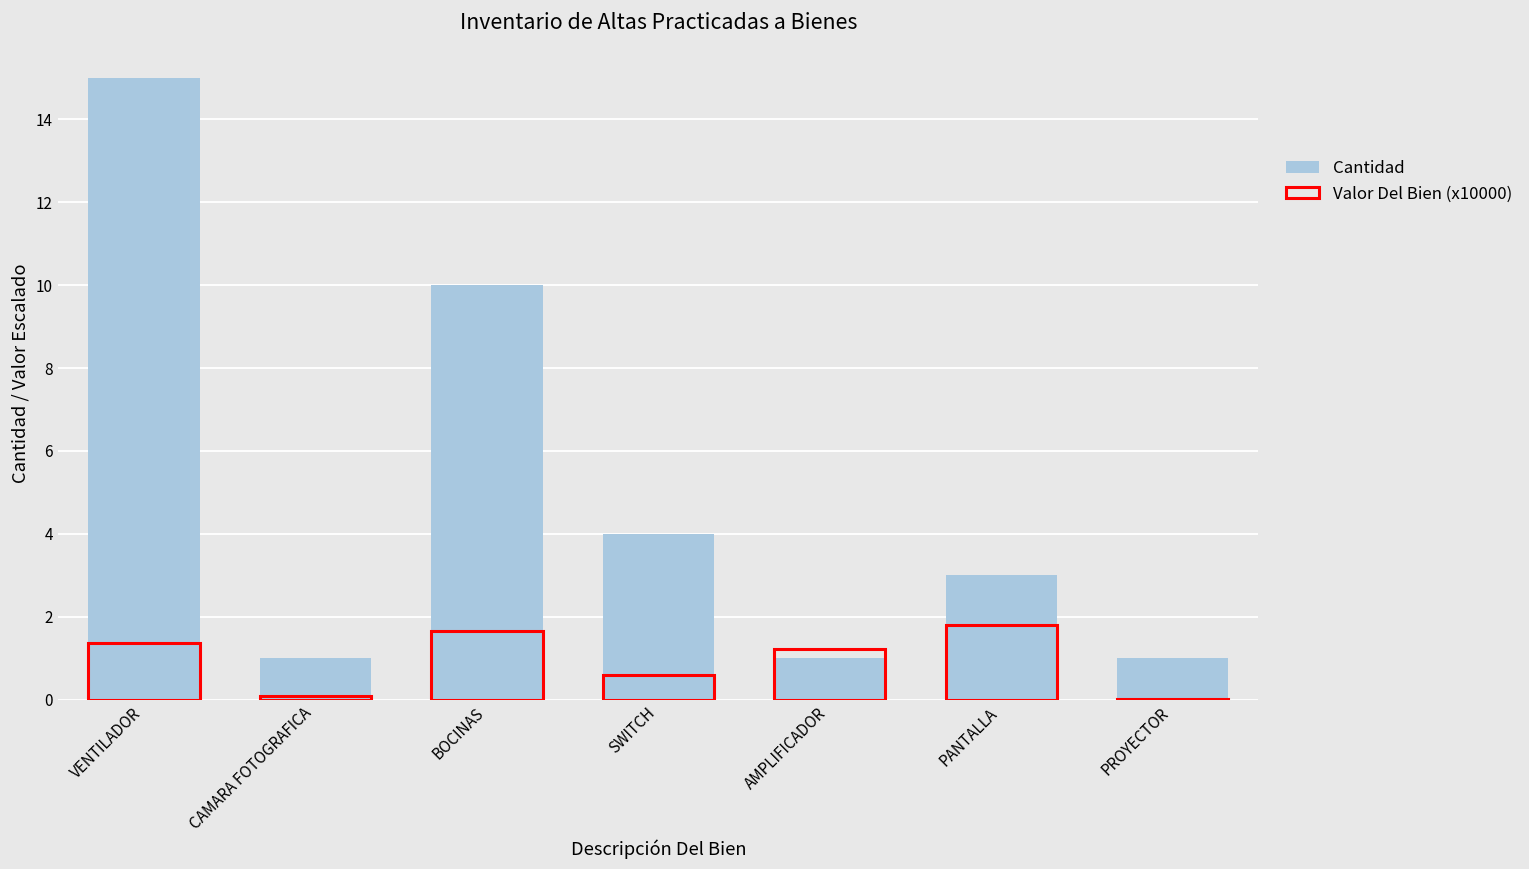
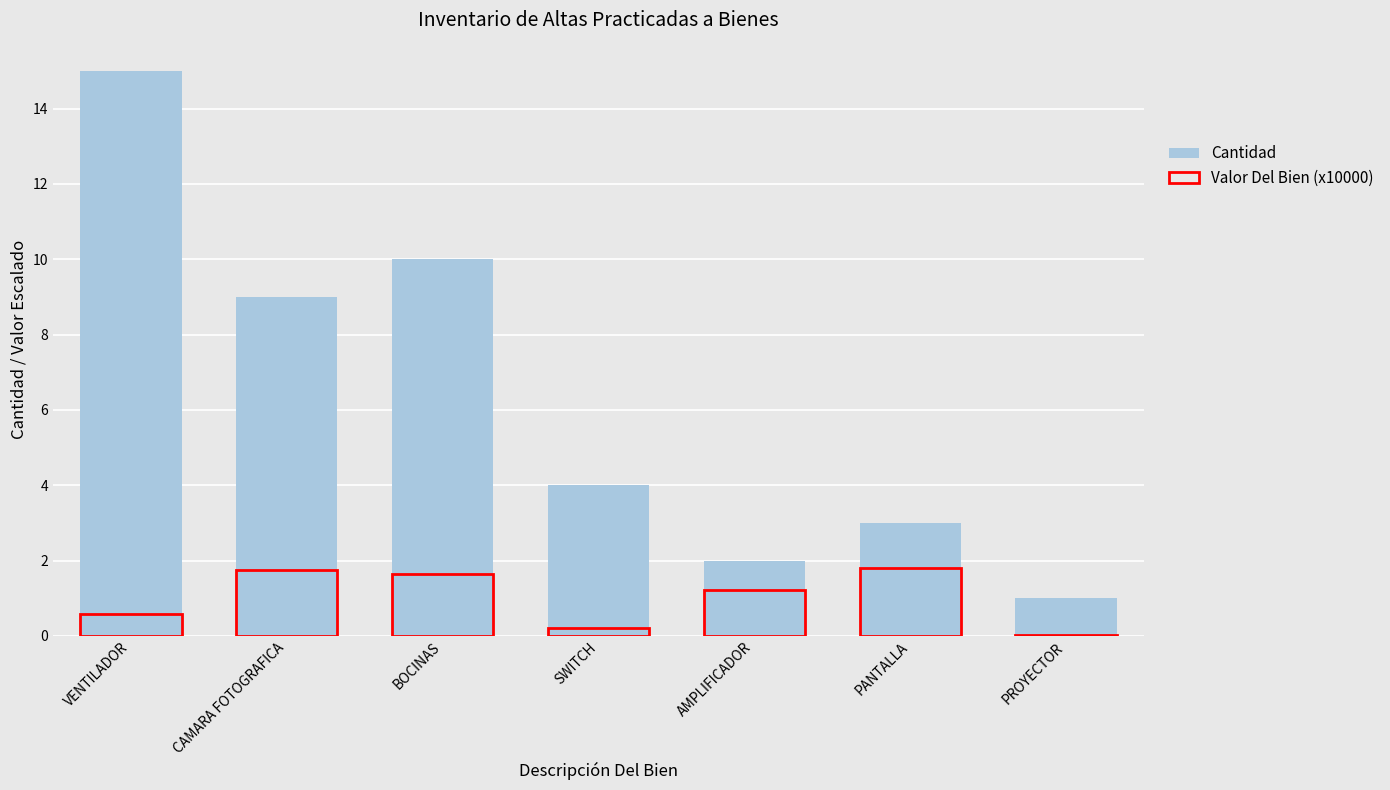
  {
    "Cantidad": {
      "VENTILADOR": 15,
-     "CAMARA FOTOGRAFICA": 1,
+     "CAMARA FOTOGRAFICA": 9,
      "BOCINAS": 10,
      "SWITCH": 4,
-     "AMPLIFICADOR": 1,
+     "AMPLIFICADOR": 2,
      "PANTALLA": 3,
      "PROYECTOR": 1
    },
    "Valor Del Bien (x10000)": {
-     "VENTILADOR": 1.4,
-     "CAMARA FOTOGRAFICA": 0.1,
-     "SWITCH": 0.6
+     "VENTILADOR": 0.6,
+     "CAMARA FOTOGRAFICA": 1.8,
+     "SWITCH": 0.2
    }
  }
